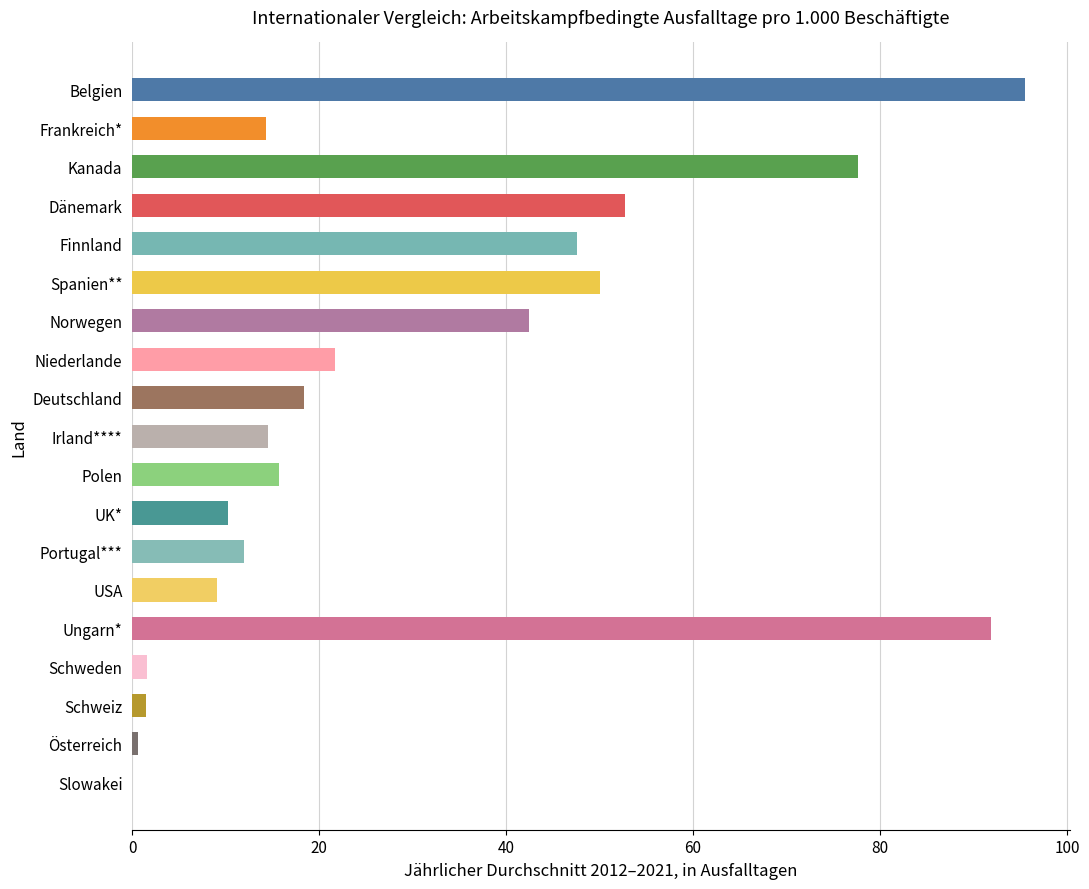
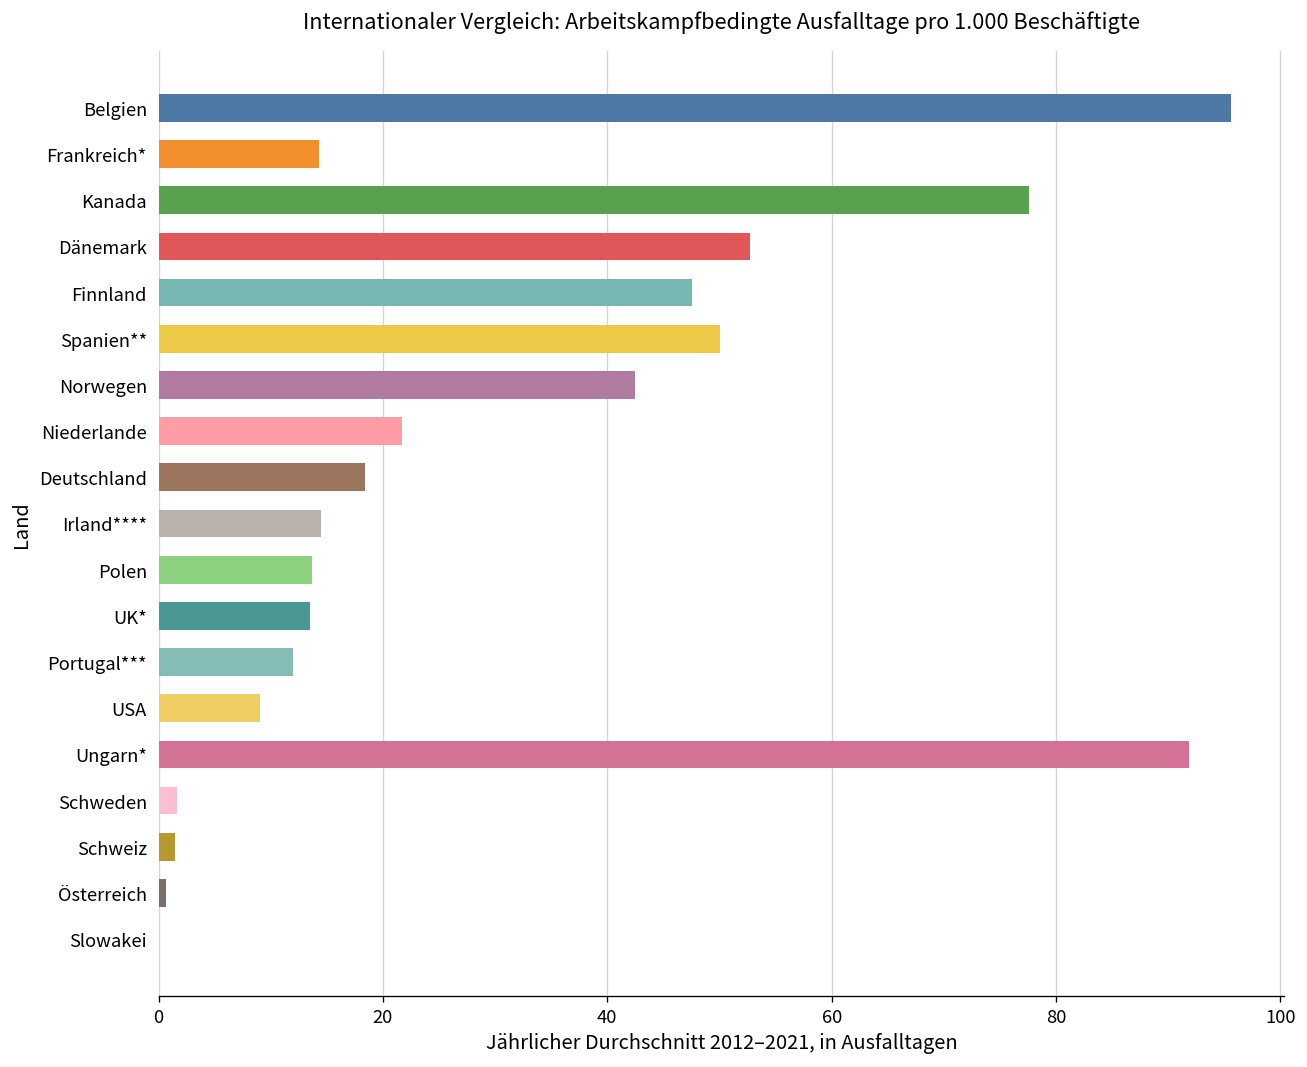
  {
    "Belgien": 96,
    "Frankreich*": 14,
    "Kanada": 78,
    "Dänemark": 53,
    "Finnland": 48,
    "Spanien**": 50,
    "Norwegen": 42,
    "Niederlande": 22,
    "Deutschland": 18,
    "Irland****": 15,
-   "Polen": 16,
-   "UK*": 10,
+   "Polen": 14,
+   "UK*": 13,
    "Portugal***": 12,
    "USA": 9,
    "Ungarn*": 92,
    "Schweden": 2,
    "Schweiz": 1,
    "Österreich": 1
  }
